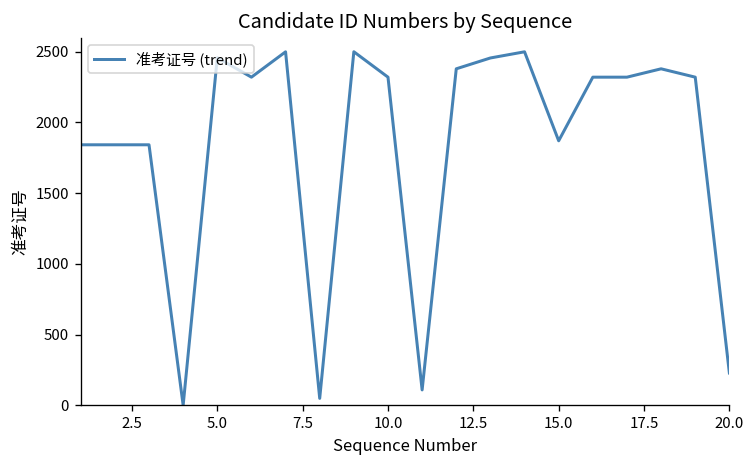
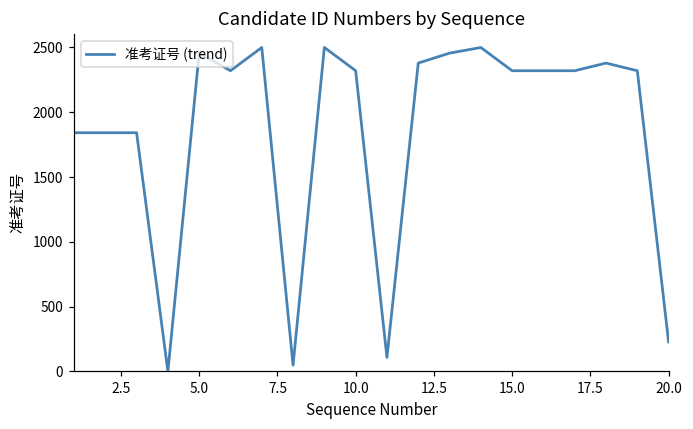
  {
    "10.0": 2320,
-   "15.0": 1870,
+   "15.0": 2320,
    "20.0": 230
  }
